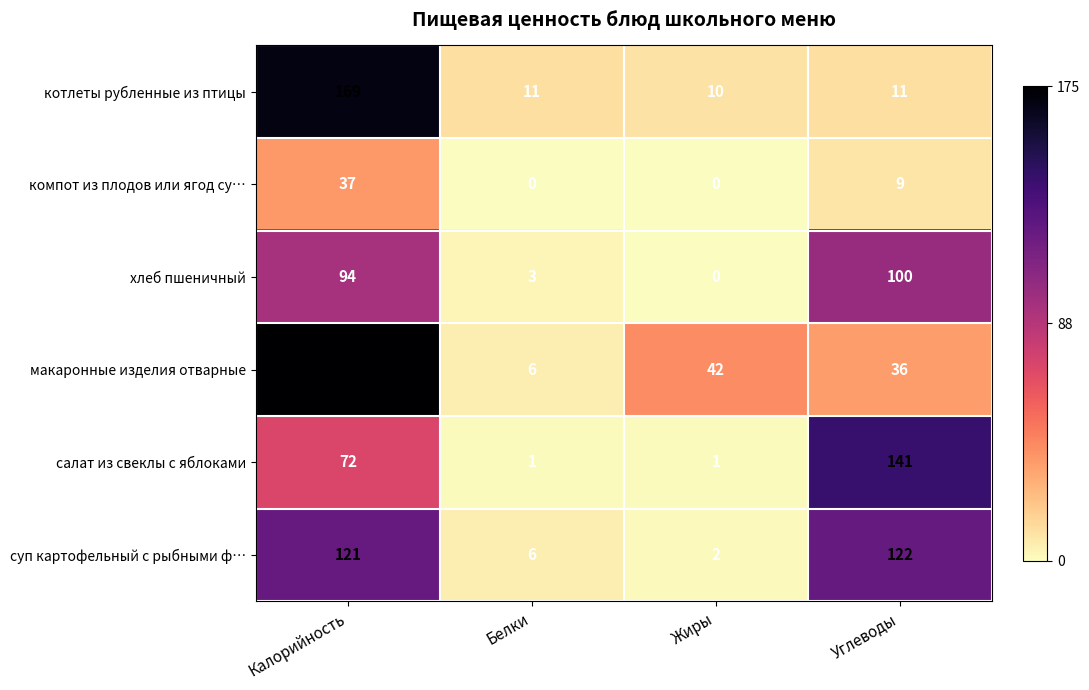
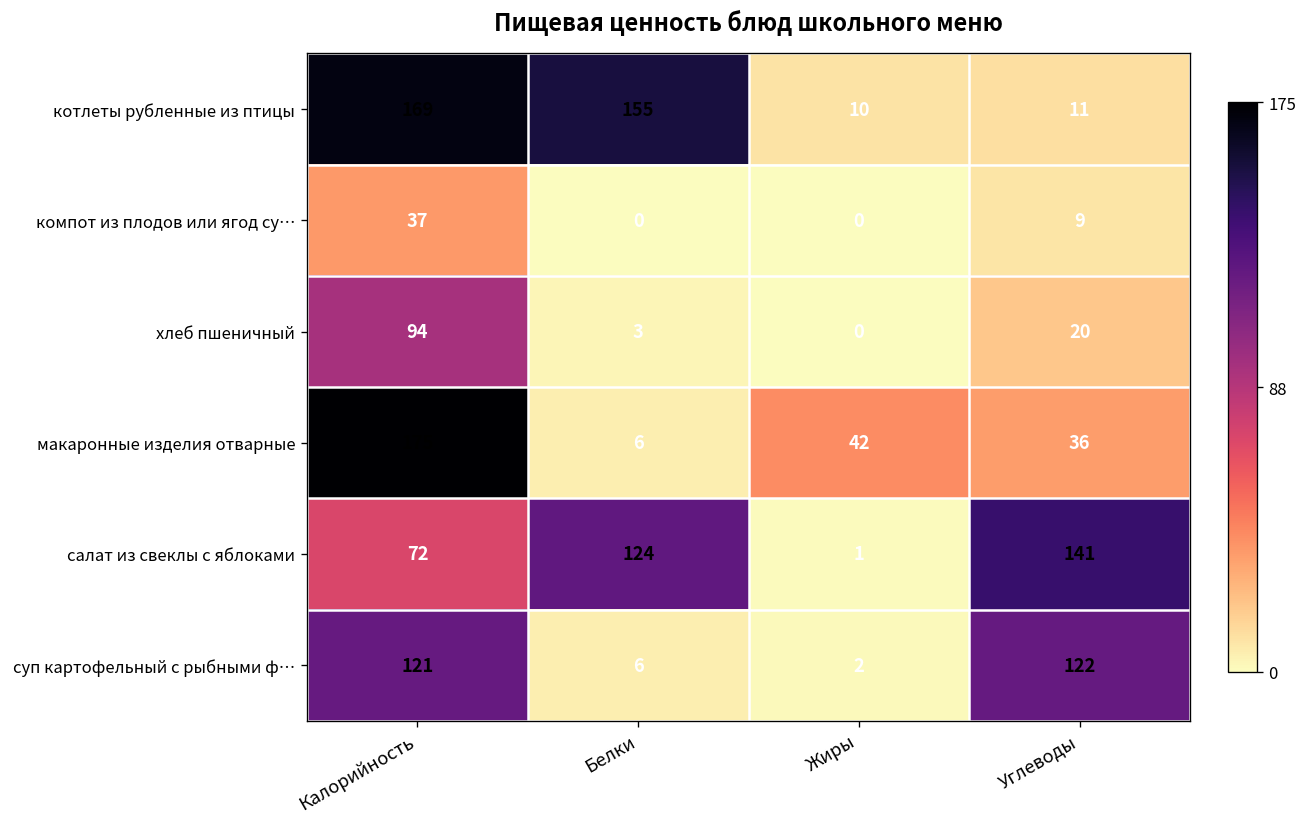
  {
    "котлеты рубленные из птицы": {
-     "Белки": 11,
+     "Белки": 155,
      "Жиры": 10,
      "Углеводы": 11
    },
    "компот из плодов или ягод су…": {
      "Калорийность": 37,
      "Белки": 0,
      "Жиры": 0,
      "Углеводы": 9
    },
    "хлеб пшеничный": {
      "Калорийность": 94,
      "Белки": 3,
      "Жиры": 0,
-     "Углеводы": 100
+     "Углеводы": 20
    },
    "макаронные изделия отварные": {
      "Белки": 6,
      "Жиры": 42,
      "Углеводы": 36
    },
    "салат из свеклы с яблоками": {
      "Калорийность": 72,
-     "Белки": 1,
+     "Белки": 124,
      "Жиры": 1,
      "Углеводы": 141
    },
    "суп картофельный с рыбными ф…": {
      "Калорийность": 121,
      "Белки": 6,
      "Жиры": 2,
      "Углеводы": 122
    }
  }
